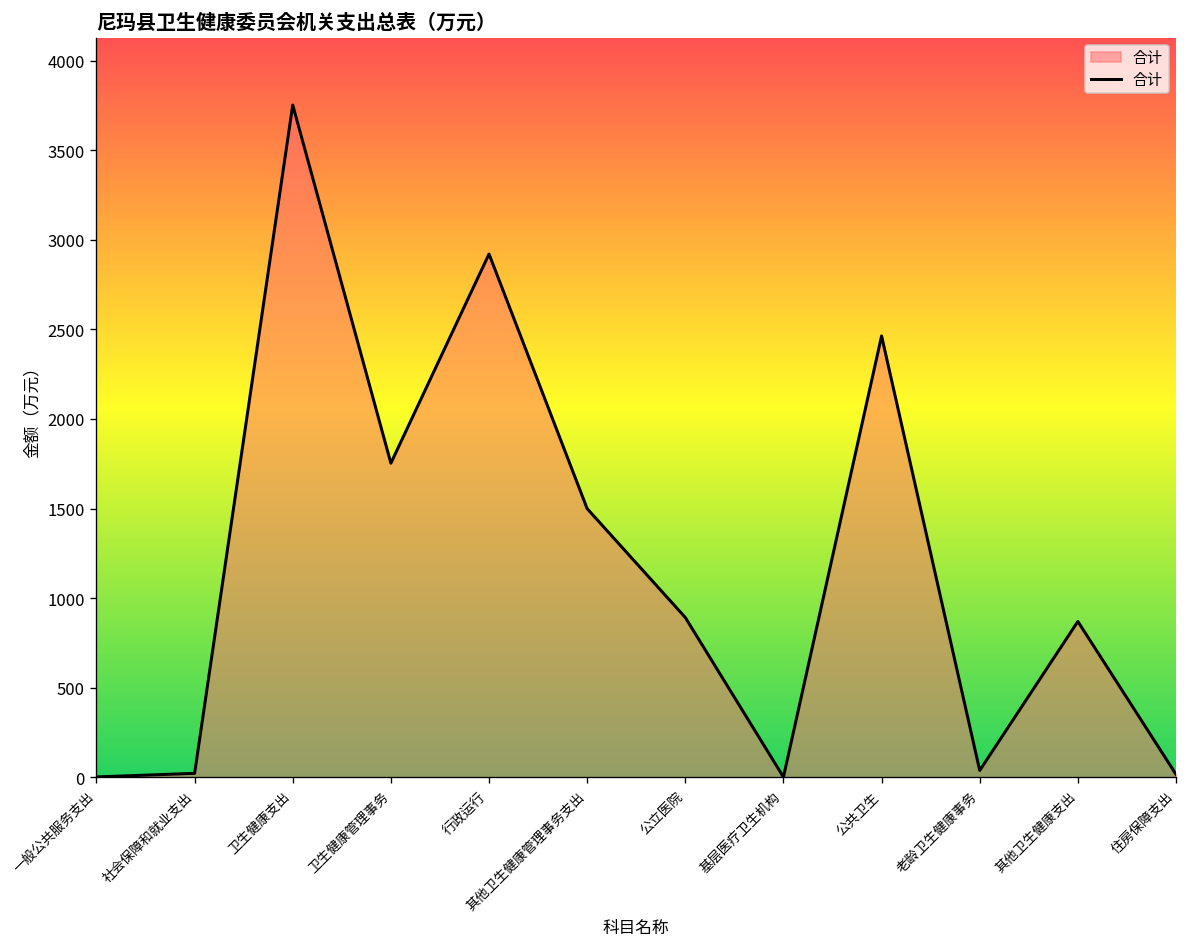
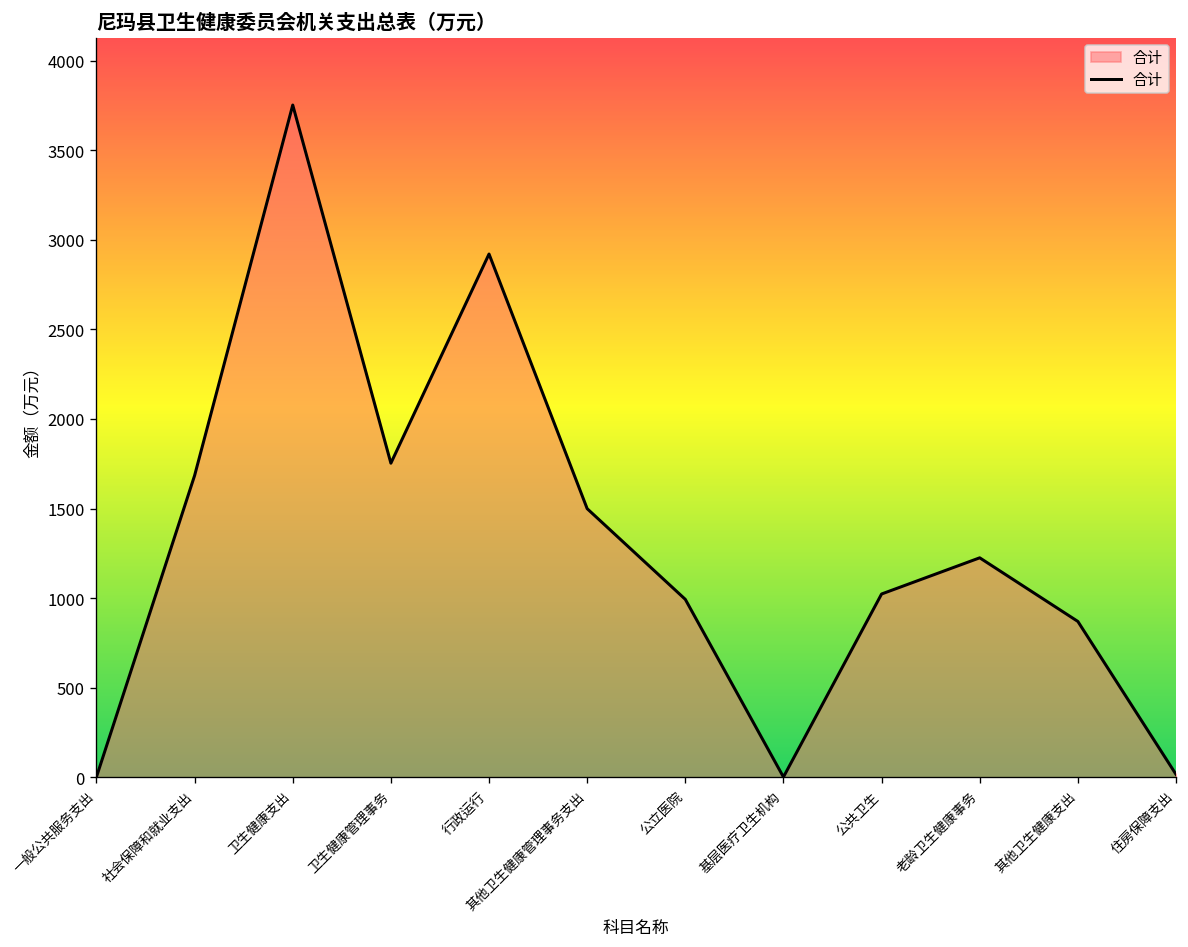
  {
    "一般公共服务支出": 0,
-   "社会保障和就业支出": 20,
+   "社会保障和就业支出": 1680,
    "卫生健康支出": 3750,
    "卫生健康管理事务": 1750,
    "行政运行": 2920,
    "其他卫生健康管理事务支出": 1500,
-   "公立医院": 890,
+   "公立医院": 990,
    "基层医疗卫生机构": 0,
-   "公共卫生": 2460,
-   "老龄卫生健康事务": 40,
+   "公共卫生": 1020,
+   "老龄卫生健康事务": 1230,
    "其他卫生健康支出": 870,
    "住房保障支出": 20
  }
